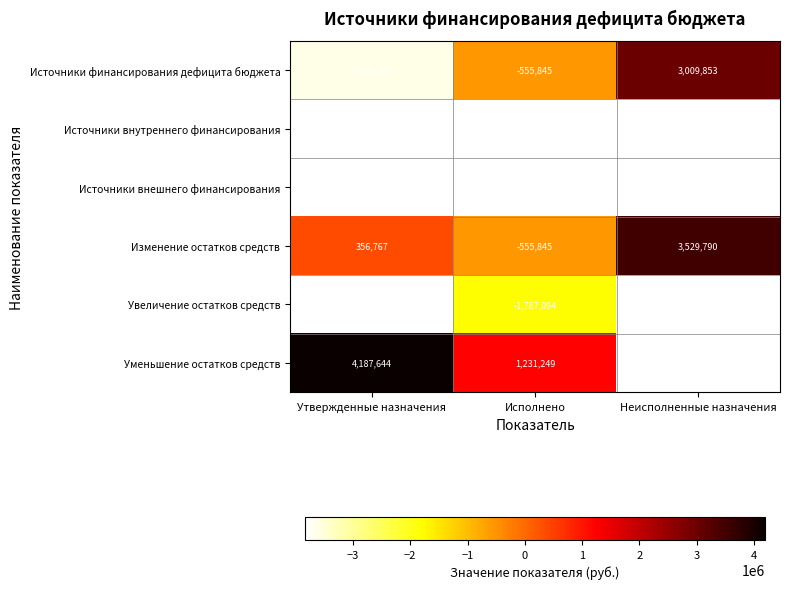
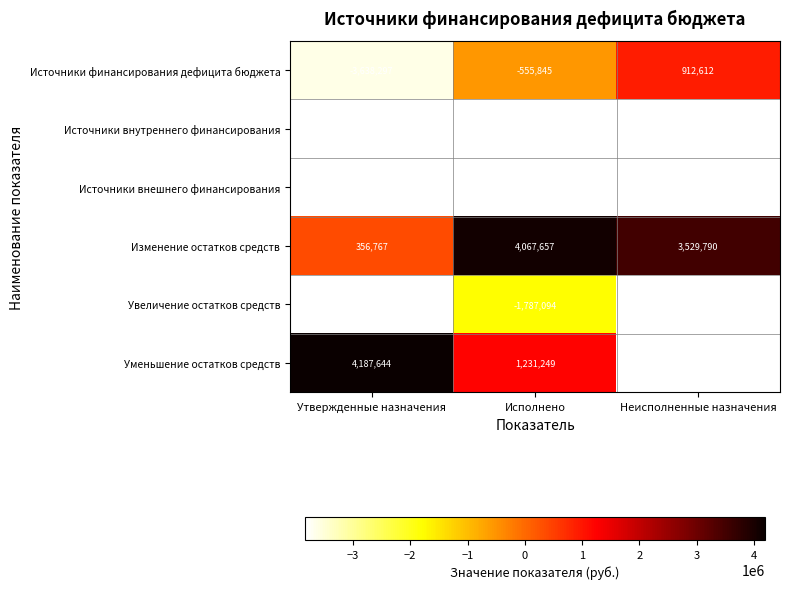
  {
    "Источники финансирования дефицита бюджета": {
      "Исполнено": "-555,845",
-     "Неисполненные назначения": "3,009,853"
+     "Неисполненные назначения": "912,612"
    },
    "Изменение остатков средств": {
      "Утвержденные назначения": "356,767",
-     "Исполнено": "-555,845",
+     "Исполнено": "4,067,657",
      "Неисполненные назначения": "3,529,790"
    },
    "Увеличение остатков средств": {
      "Исполнено": "-1,787,094"
    },
    "Уменьшение остатков средств": {
      "Утвержденные назначения": "4,187,644",
      "Исполнено": "1,231,249"
    }
  }
